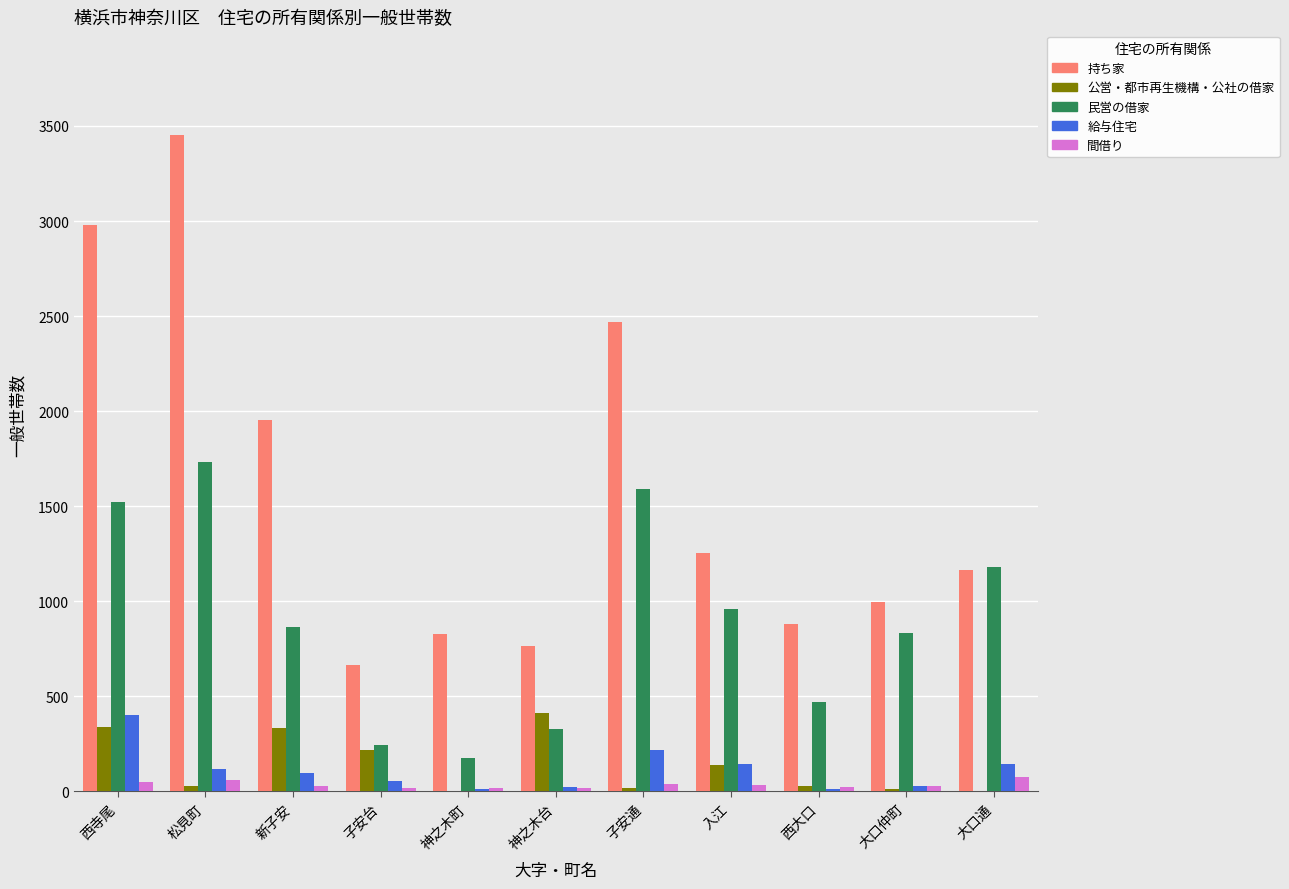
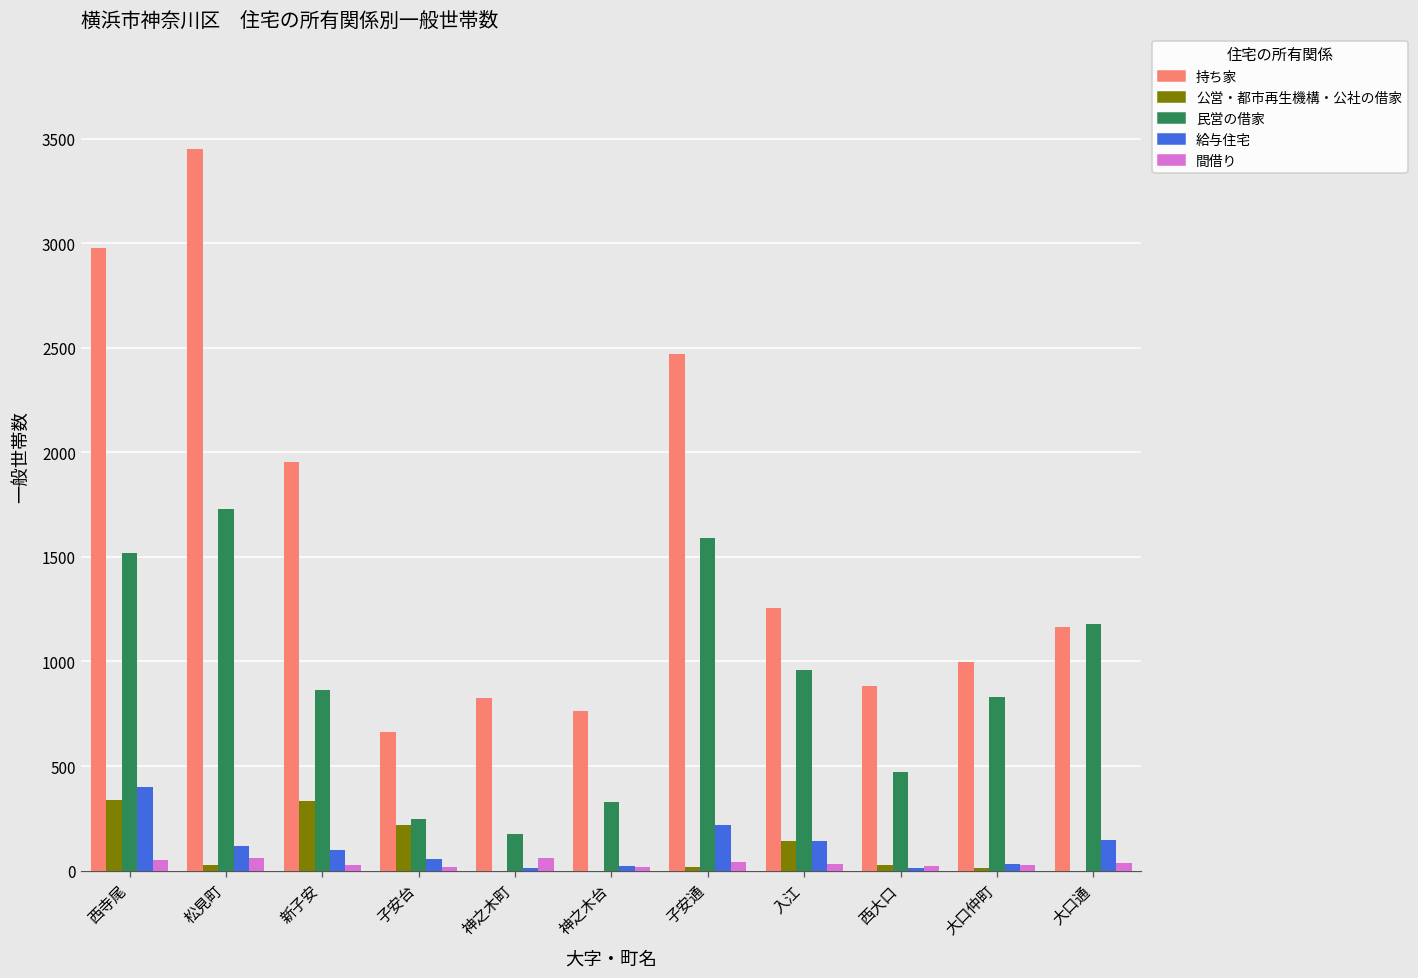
  {
    "持ち家": {
      "西寺尾": 2980,
      "松見町": 3450,
      "新子安": 1950,
      "子安台": 670,
      "神之木町": 830,
      "神之木台": 760,
      "子安通": 2470,
      "入江": 1250,
      "西大口": 880,
      "大口仲町": 1000,
      "大口通": 1170
    },
    "公営・都市再生機構・公社の借家": {
      "西寺尾": 340,
      "松見町": 30,
      "新子安": 330,
      "子安台": 220,
      "神之木町": 0,
-     "神之木台": 410,
+     "神之木台": 0,
      "子安通": 20,
      "入江": 140,
      "西大口": 30,
      "大口通": 0
    },
    "民営の借家": {
      "西寺尾": 1520,
      "松見町": 1730,
      "新子安": 860,
      "子安台": 250,
      "神之木町": 170,
      "神之木台": 330,
      "子安通": 1590,
      "入江": 960,
      "西大口": 470,
      "大口仲町": 830,
      "大口通": 1180
    },
    "給与住宅": {
      "西寺尾": 400,
      "松見町": 120,
      "新子安": 100,
      "子安台": 60,
      "神之木台": 20,
      "子安通": 220,
      "入江": 140,
      "西大口": 10,
      "大口仲町": 30,
      "大口通": 150
    },
    "間借り": {
      "西寺尾": 50,
      "松見町": 60,
      "新子安": 30,
      "子安台": 20,
-     "神之木町": 20,
+     "神之木町": 60,
      "神之木台": 20,
      "子安通": 40,
      "入江": 30,
      "西大口": 20,
      "大口仲町": 30,
-     "大口通": 80
+     "大口通": 30
    }
  }
